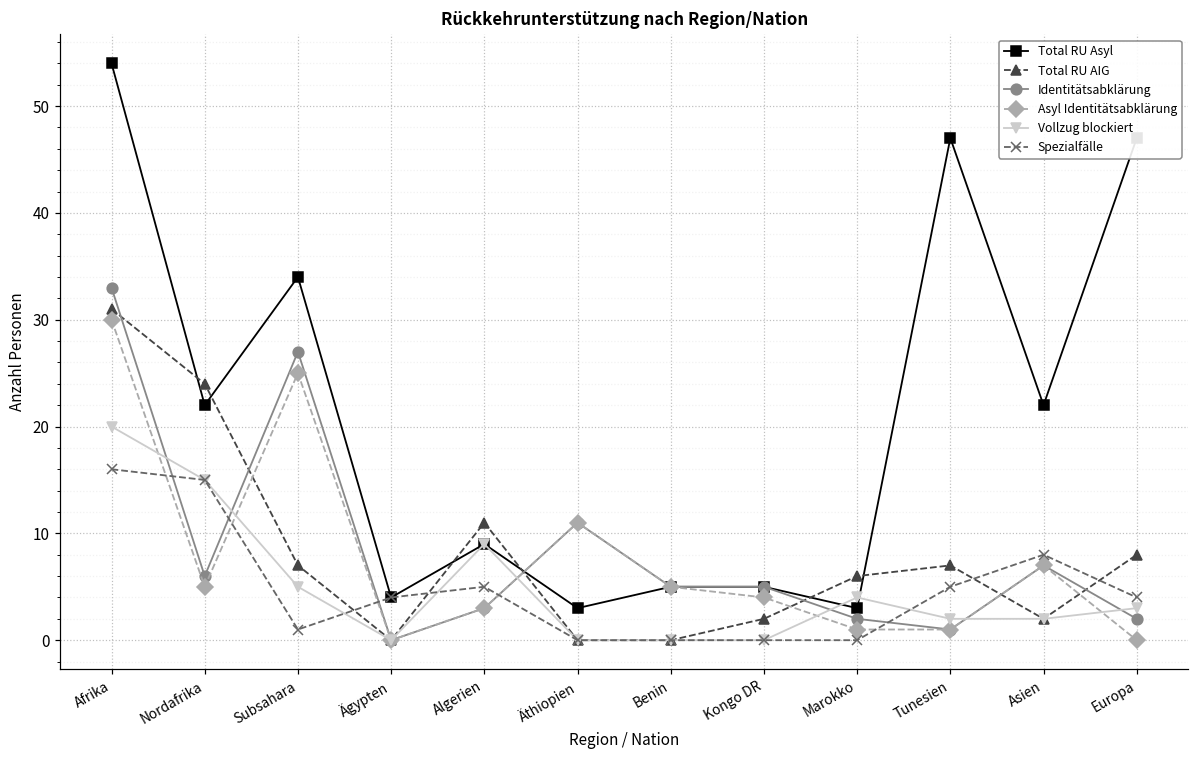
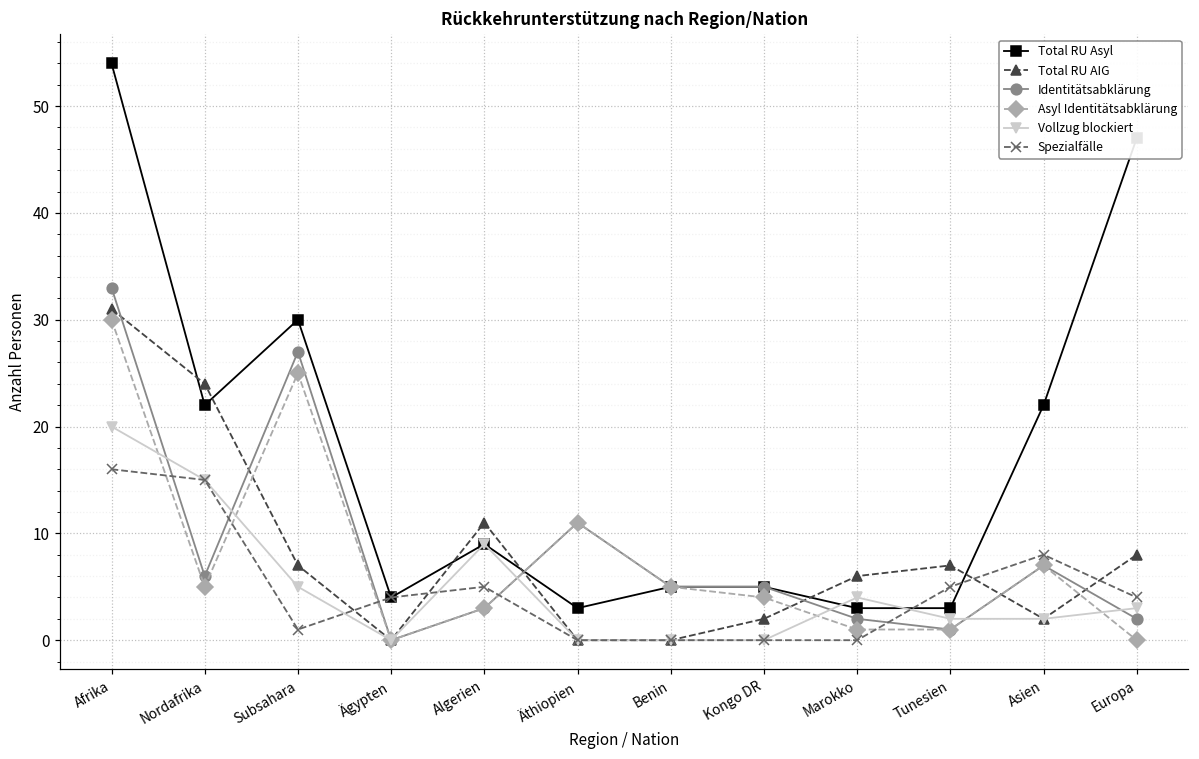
  {
    "Total RU Asyl": {
      "Afrika": 54,
      "Nordafrika": 22,
-     "Subsahara": 34,
+     "Subsahara": 30,
      "Äthiopien": 3,
      "Marokko": 3,
-     "Tunesien": 47,
+     "Tunesien": 3,
      "Asien": 22
    }
  }
